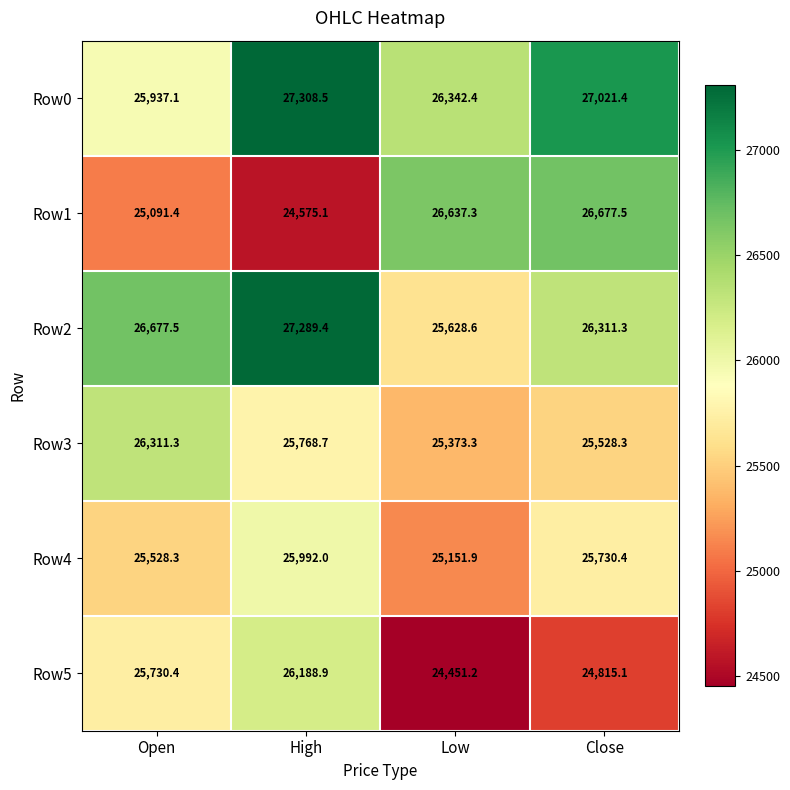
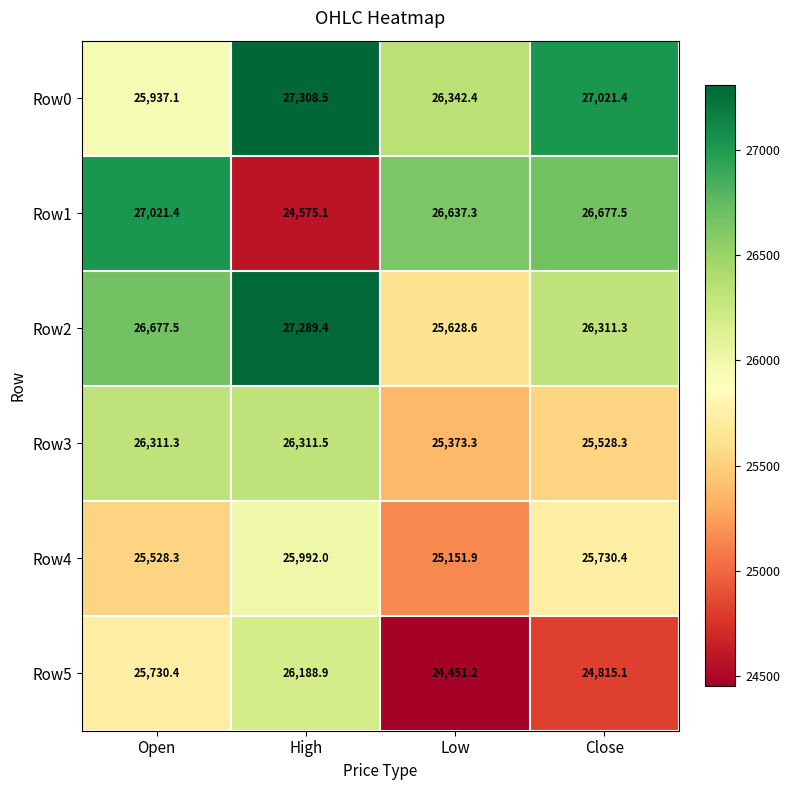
  {
    "Row0": {
      "Open": "25,937.1",
      "High": "27,308.5",
      "Low": "26,342.4",
      "Close": "27,021.4"
    },
    "Row1": {
-     "Open": "25,091.4",
+     "Open": "27,021.4",
      "High": "24,575.1",
      "Low": "26,637.3",
      "Close": "26,677.5"
    },
    "Row2": {
      "Open": "26,677.5",
      "High": "27,289.4",
      "Low": "25,628.6",
      "Close": "26,311.3"
    },
    "Row3": {
      "Open": "26,311.3",
-     "High": "25,768.7",
+     "High": "26,311.5",
      "Low": "25,373.3",
      "Close": "25,528.3"
    },
    "Row4": {
      "Open": "25,528.3",
      "High": "25,992.0",
      "Low": "25,151.9",
      "Close": "25,730.4"
    },
    "Row5": {
      "Open": "25,730.4",
      "High": "26,188.9",
      "Low": "24,451.2",
      "Close": "24,815.1"
    }
  }
